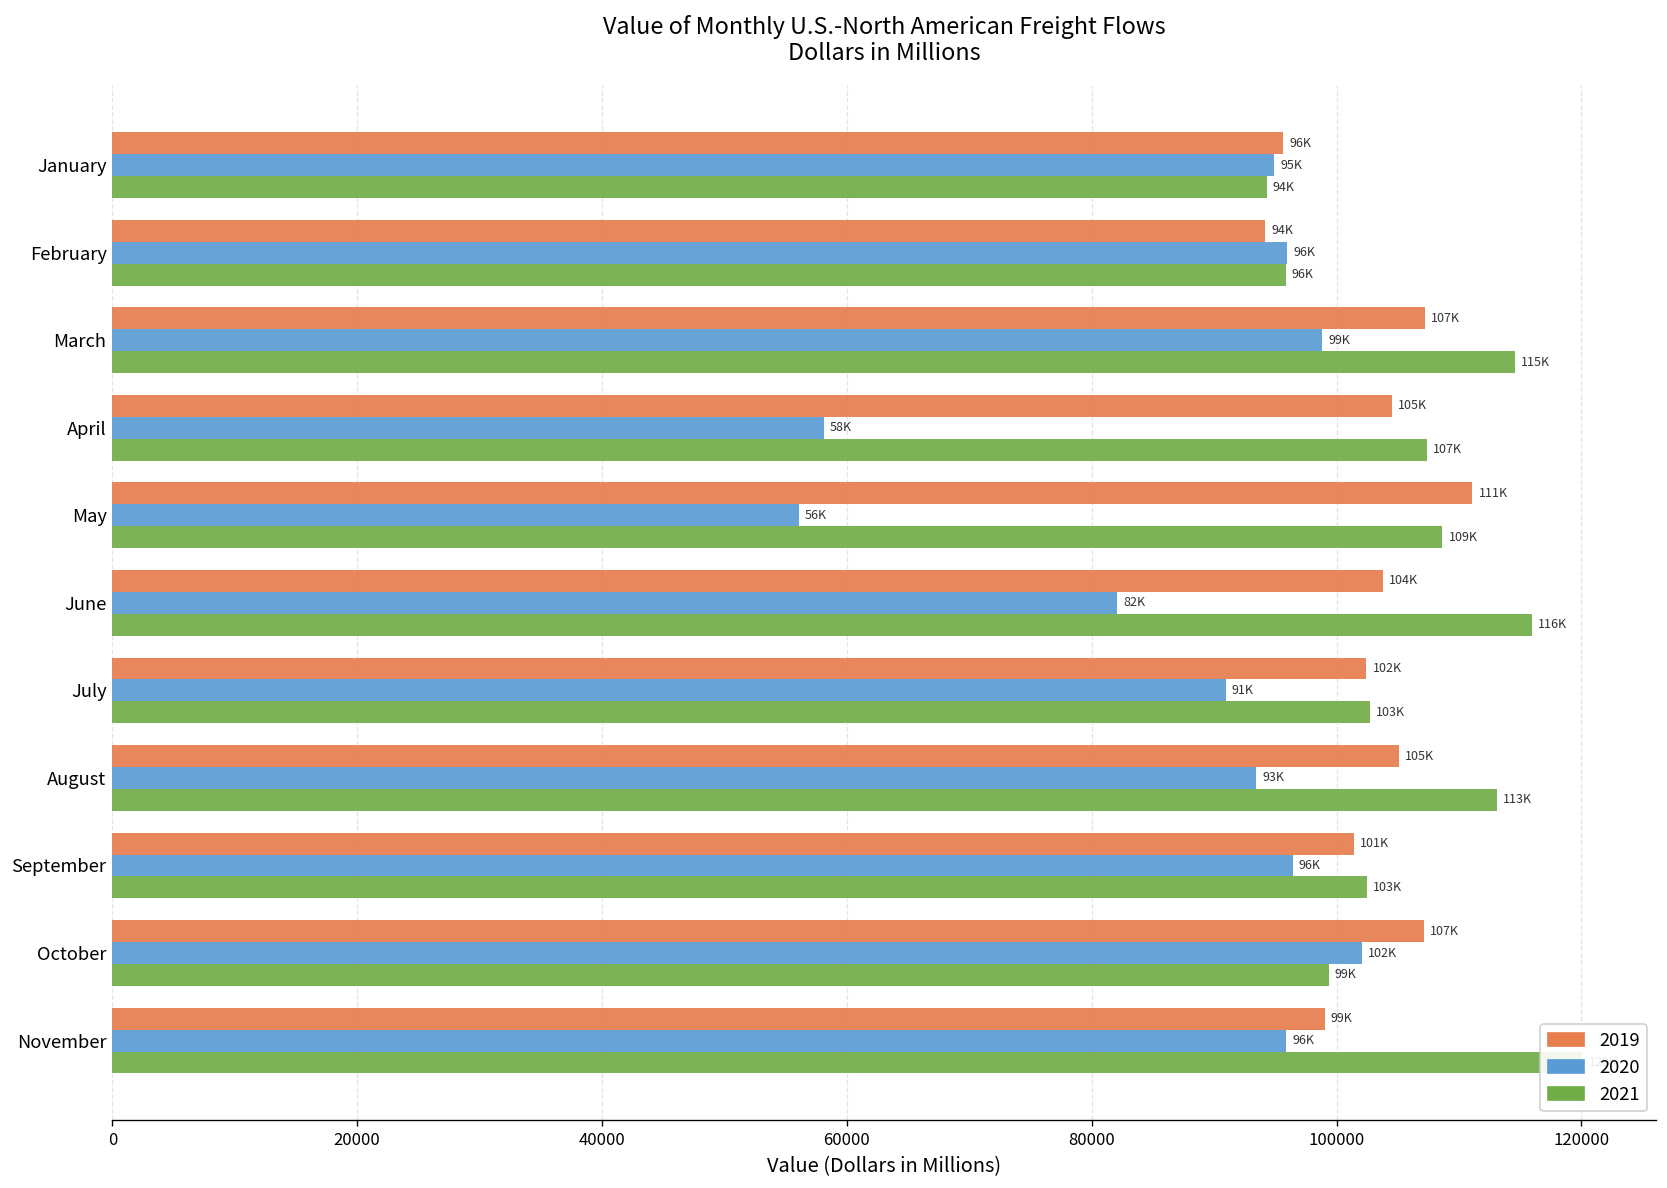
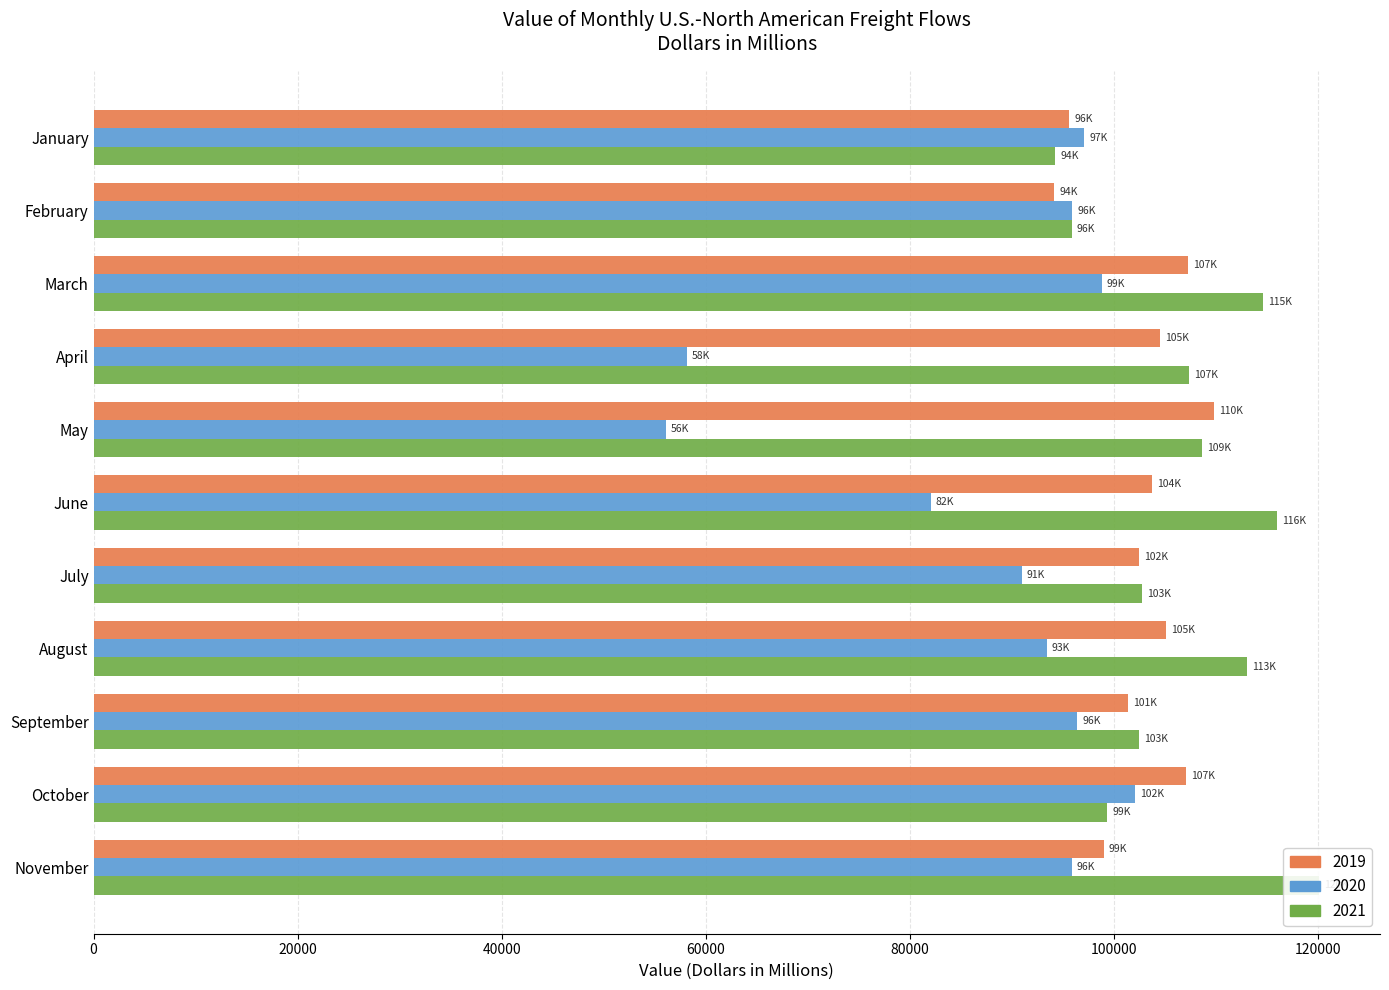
  {
    "2019": {
      "January": "96K",
      "February": "94K",
      "March": "107K",
      "April": "105K",
-     "May": "111K",
+     "May": "110K",
      "June": "104K",
      "July": "102K",
      "August": "105K",
      "September": "101K",
      "October": "107K",
      "November": "99K"
    },
    "2020": {
-     "January": "95K",
+     "January": "97K",
      "February": "96K",
      "March": "99K",
      "April": "58K",
      "May": "56K",
      "June": "82K",
      "July": "91K",
      "August": "93K",
      "September": "96K",
      "October": "102K",
      "November": "96K"
    },
    "2021": {
      "January": "94K",
      "February": "96K",
      "March": "115K",
      "April": "107K",
      "May": "109K",
      "June": "116K",
      "July": "103K",
      "August": "113K",
      "September": "103K",
      "October": "99K"
    }
  }
